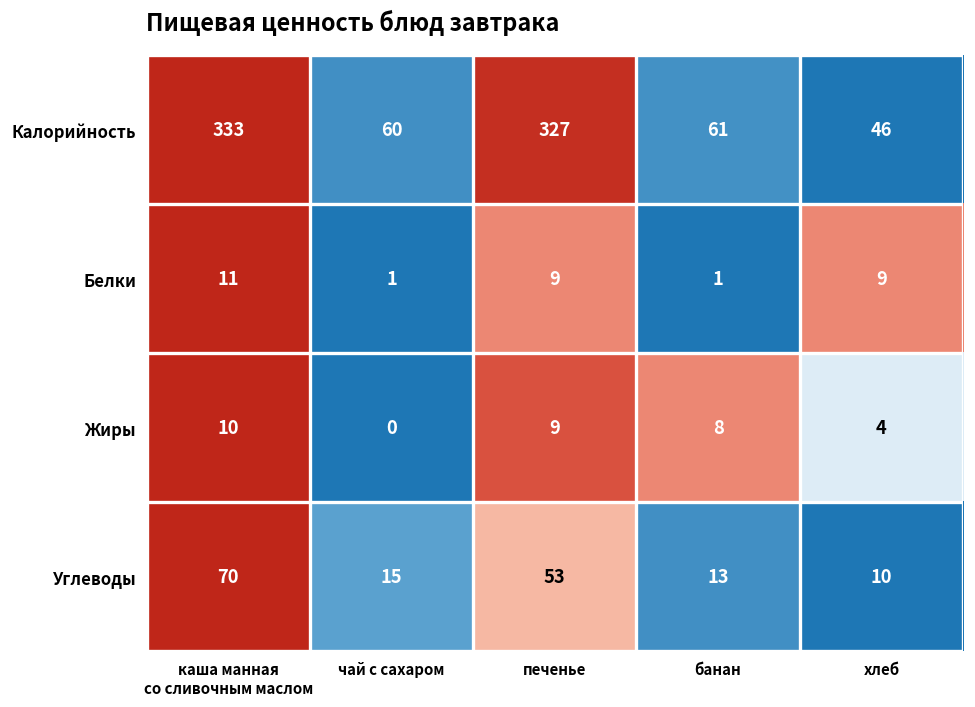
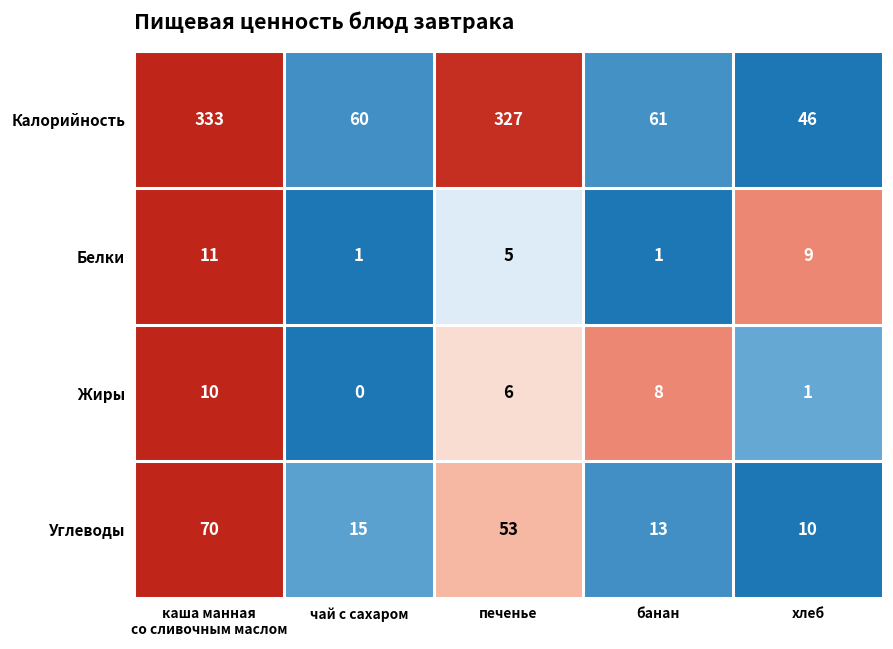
  {
    "Калорийность": {
      "каша манная со сливочным маслом": 333,
      "чай с сахаром": 60,
      "печенье": 327,
      "банан": 61,
      "хлеб": 46
    },
    "Белки": {
      "каша манная со сливочным маслом": 11,
      "чай с сахаром": 1,
-     "печенье": 9,
+     "печенье": 5,
      "банан": 1,
      "хлеб": 9
    },
    "Жиры": {
      "каша манная со сливочным маслом": 10,
      "чай с сахаром": 0,
-     "печенье": 9,
+     "печенье": 6,
      "банан": 8,
-     "хлеб": 4
+     "хлеб": 1
    },
    "Углеводы": {
      "каша манная со сливочным маслом": 70,
      "чай с сахаром": 15,
      "печенье": 53,
      "банан": 13,
      "хлеб": 10
    }
  }
